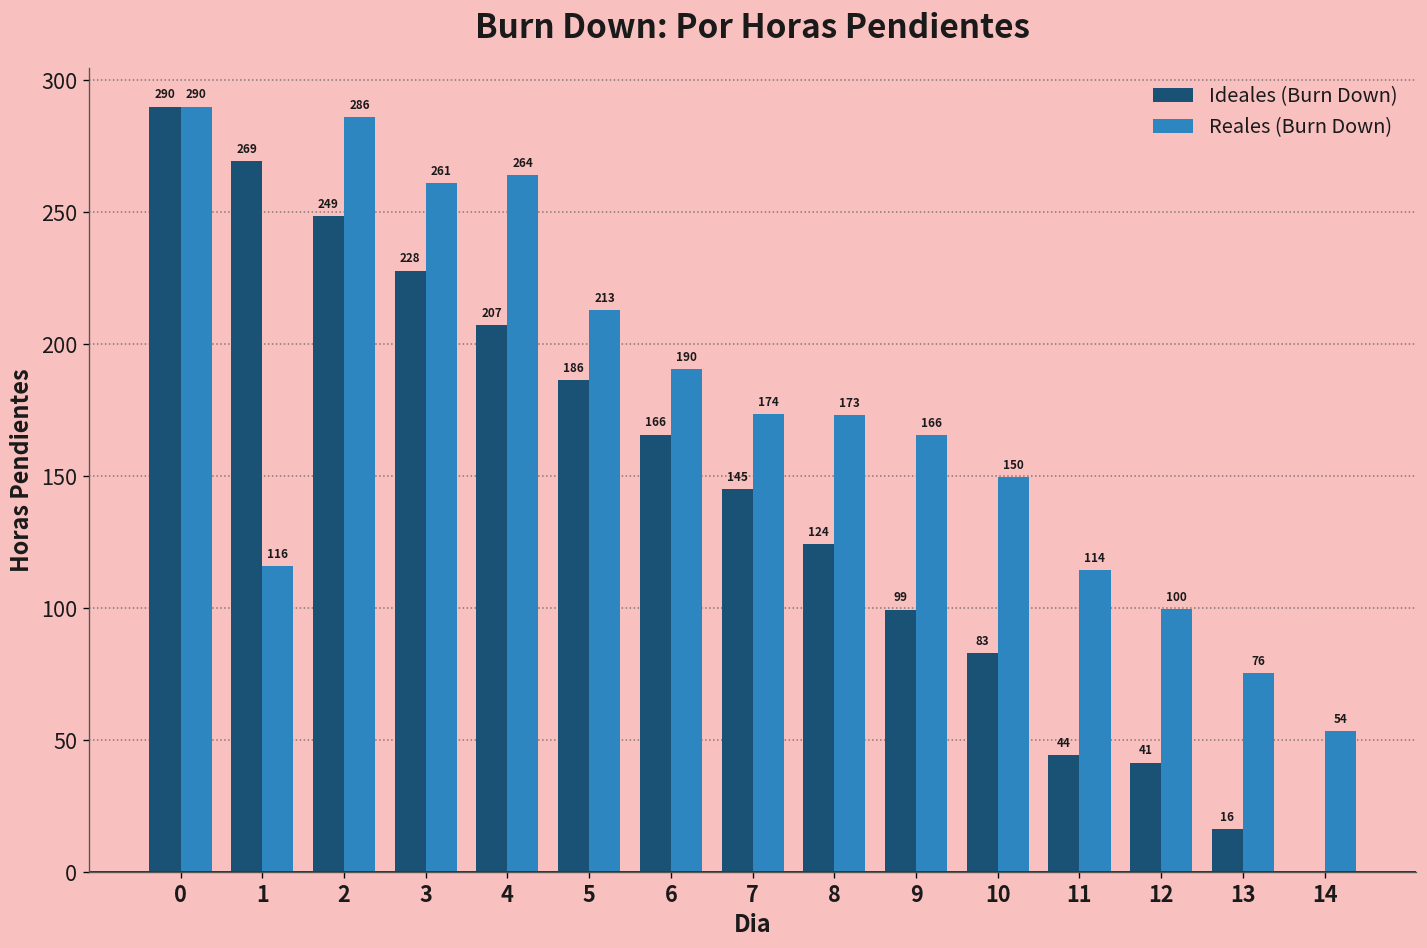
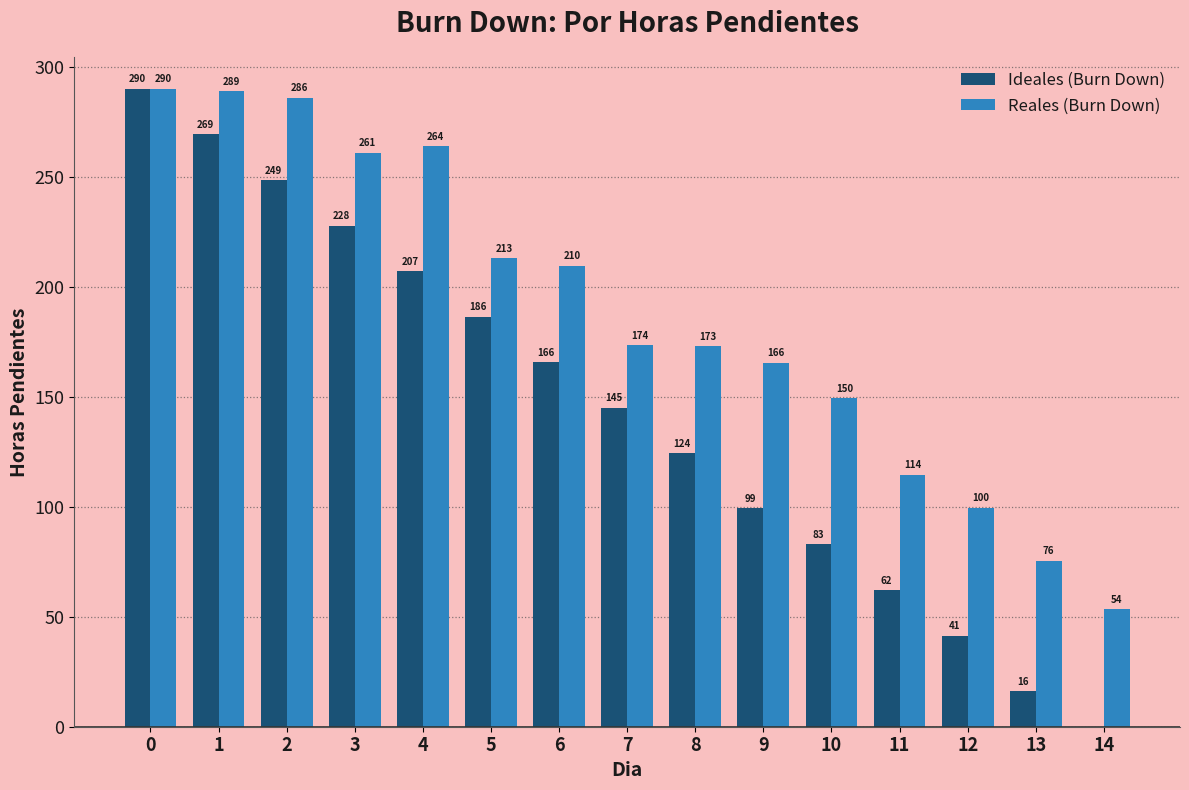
  {
    "Ideales (Burn Down)": {
      "0": 290,
      "1": 269,
      "2": 249,
      "3": 228,
      "4": 207,
      "5": 186,
      "6": 166,
      "7": 145,
      "8": 124,
      "9": 99,
      "10": 83,
-     "11": 44,
+     "11": 62,
      "12": 41,
      "13": 16
    },
    "Reales (Burn Down)": {
      "0": 290,
-     "1": 116,
+     "1": 289,
      "2": 286,
      "3": 261,
      "4": 264,
      "5": 213,
-     "6": 190,
+     "6": 210,
      "7": 174,
      "8": 173,
      "9": 166,
      "10": 150,
      "11": 114,
      "12": 100,
      "13": 76,
      "14": 54
    }
  }
